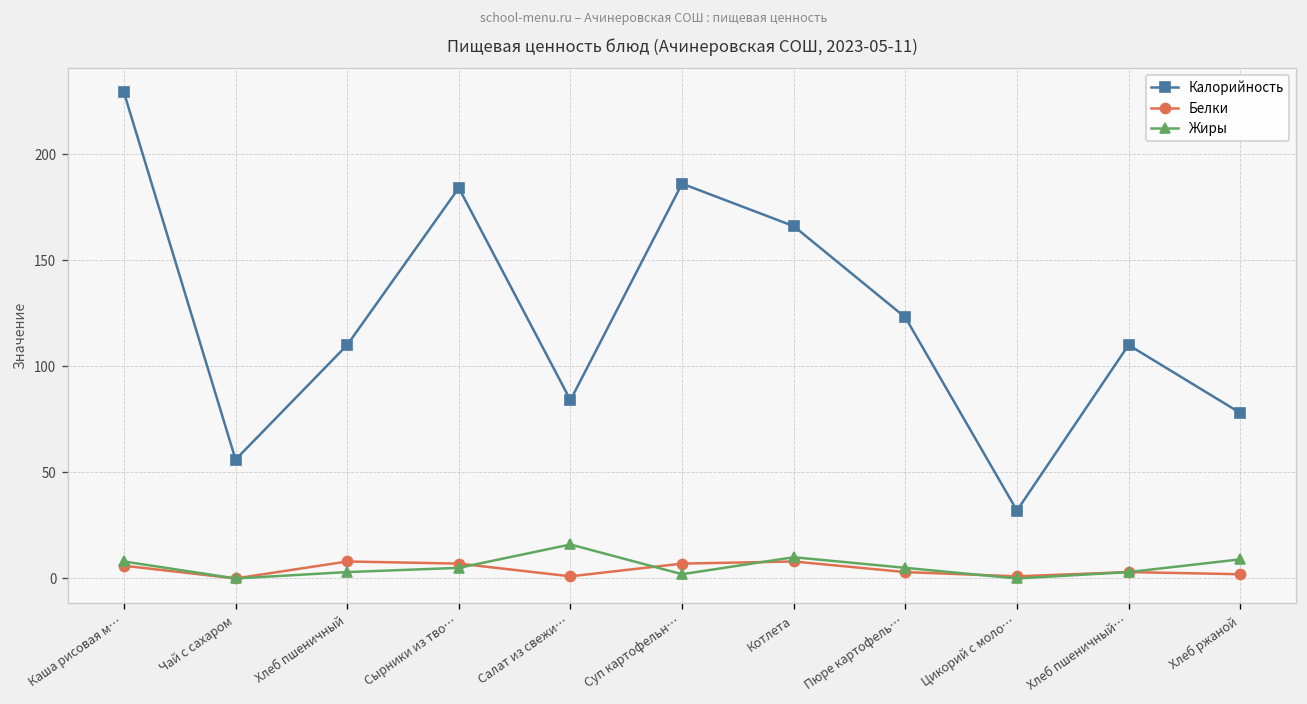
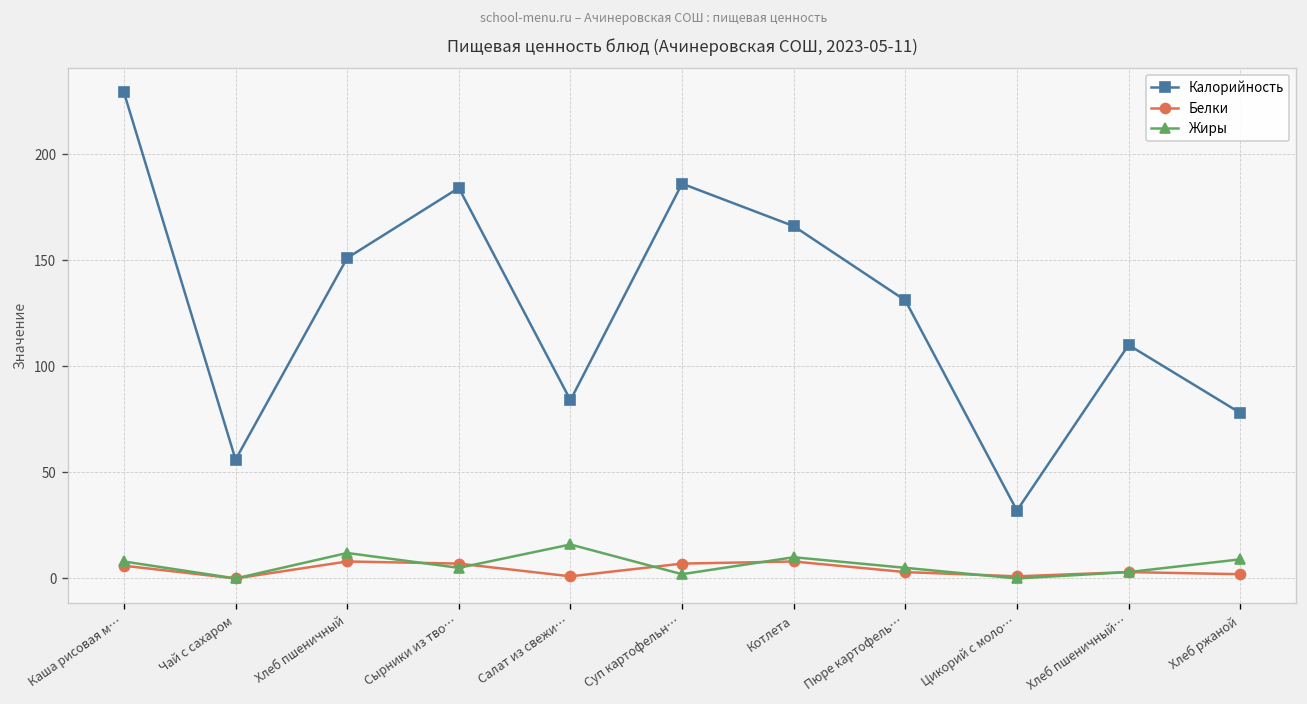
  {
    "Калорийность": {
      "Каша рисовая м…": 229,
      "Чай с сахаром": 56,
-     "Хлеб пшеничный": 110,
+     "Хлеб пшеничный": 151,
      "Сырники из тво…": 184,
      "Салат из свежи…": 84,
      "Суп картофельн…": 186,
      "Котлета": 166,
-     "Пюре картофель…": 123,
+     "Пюре картофель…": 131,
      "Цикорий с моло…": 32,
      "Хлеб пшеничный…": 110,
      "Хлеб ржаной": 78
    },
    "Белки": {
      "Каша рисовая м…": 6,
      "Хлеб пшеничный": 8,
      "Сырники из тво…": 7,
      "Салат из свежи…": 1,
      "Суп картофельн…": 7,
      "Котлета": 8,
      "Пюре картофель…": 3,
      "Хлеб ржаной": 2
    },
    "Жиры": {
      "Каша рисовая м…": 8,
-     "Хлеб пшеничный": 3,
+     "Хлеб пшеничный": 12,
      "Сырники из тво…": 5,
      "Салат из свежи…": 16,
      "Суп картофельн…": 2,
      "Котлета": 10,
      "Пюре картофель…": 5,
      "Хлеб ржаной": 9
    }
  }
